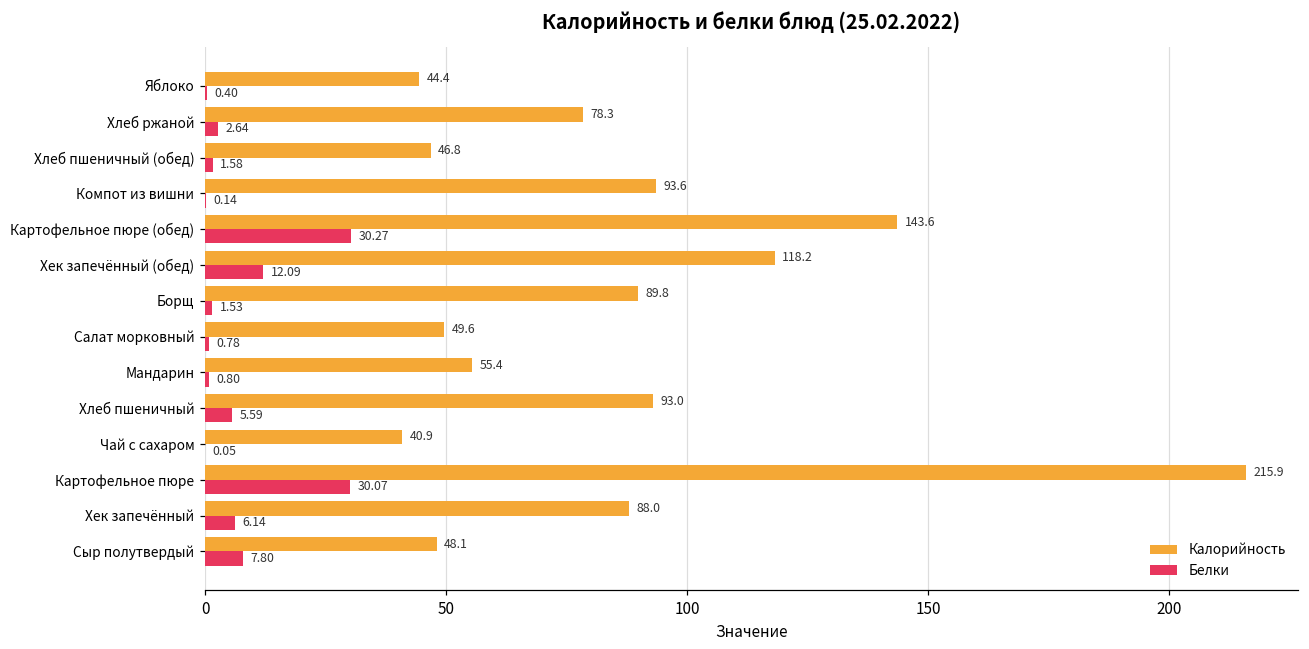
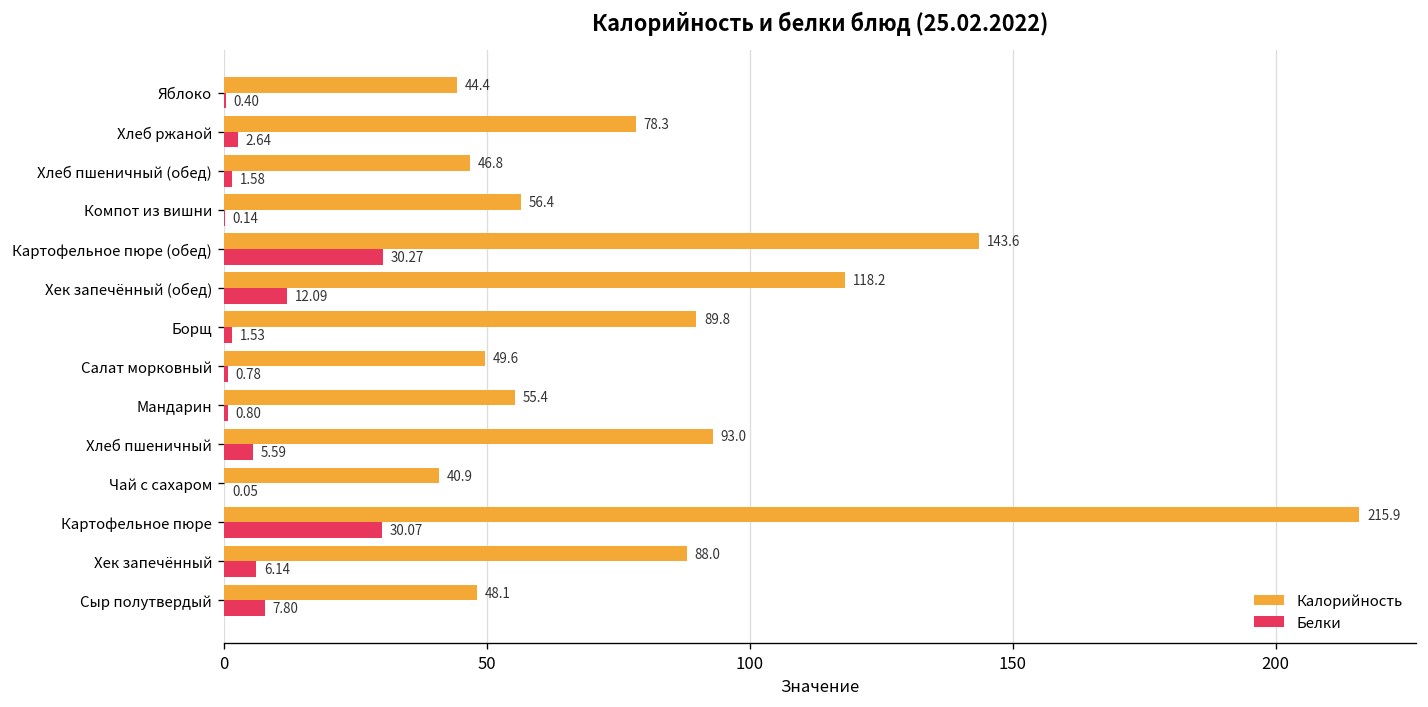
  {
    "Калорийность": {
      "Яблоко": 44.4,
      "Хлеб ржаной": 78.3,
      "Хлеб пшеничный (обед)": 46.8,
-     "Компот из вишни": 93.6,
+     "Компот из вишни": 56.4,
      "Картофельное пюре (обед)": 143.6,
      "Хек запечённый (обед)": 118.2,
      "Борщ": 89.8,
      "Салат морковный": 49.6,
      "Мандарин": 55.4,
      "Хлеб пшеничный": 93.0,
      "Чай с сахаром": 40.9,
      "Картофельное пюре": 215.9,
      "Хек запечённый": 88.0,
      "Сыр полутвердый": 48.1
    },
    "Белки": {
      "Яблоко": 0.40,
      "Хлеб ржаной": 2.64,
      "Хлеб пшеничный (обед)": 1.58,
      "Компот из вишни": 0.14,
      "Картофельное пюре (обед)": 30.27,
      "Хек запечённый (обед)": 12.09,
      "Борщ": 1.53,
      "Салат морковный": 0.78,
      "Мандарин": 0.80,
      "Хлеб пшеничный": 5.59,
      "Чай с сахаром": 0.05,
      "Картофельное пюре": 30.07,
      "Хек запечённый": 6.14,
      "Сыр полутвердый": 7.80
    }
  }
